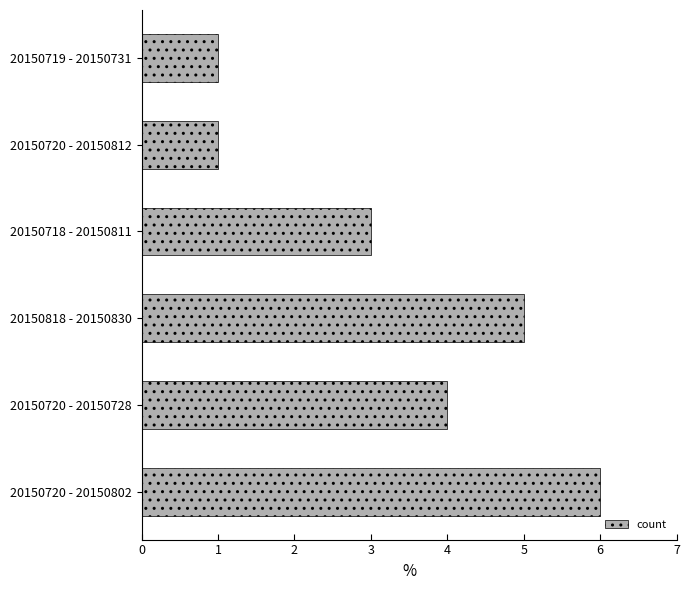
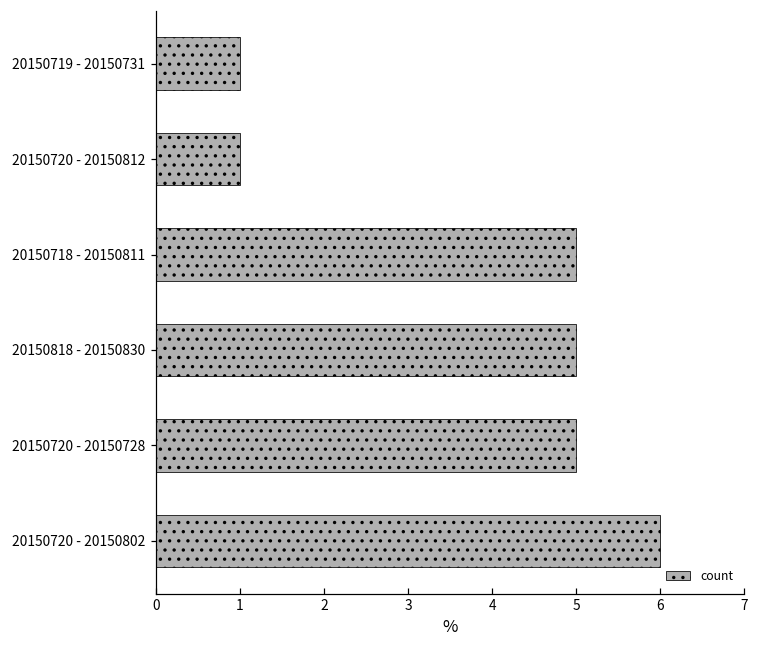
  {
    "20150719 - 20150731": 1,
    "20150720 - 20150812": 1,
-   "20150718 - 20150811": 3,
+   "20150718 - 20150811": 5,
    "20150818 - 20150830": 5,
-   "20150720 - 20150728": 4,
+   "20150720 - 20150728": 5,
    "20150720 - 20150802": 6
  }
